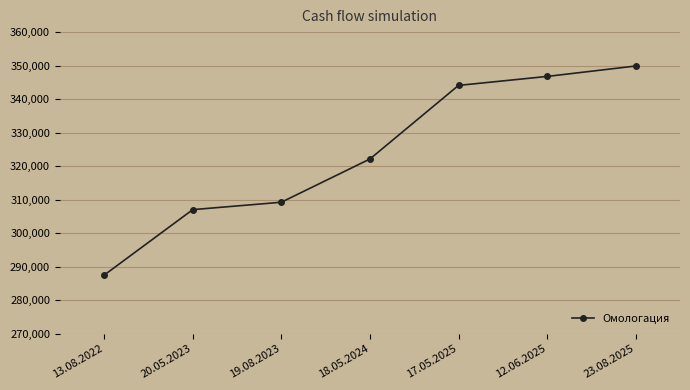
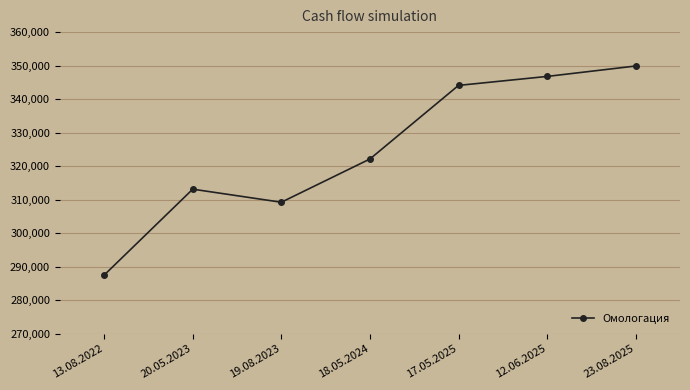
  {
    "13.08.2022": "287,000",
-   "20.05.2023": "307,000",
+   "20.05.2023": "313,000",
    "19.08.2023": "309,000",
    "18.05.2024": "322,000",
    "17.05.2025": "344,000",
    "12.06.2025": "347,000",
    "23.08.2025": "350,000"
  }
